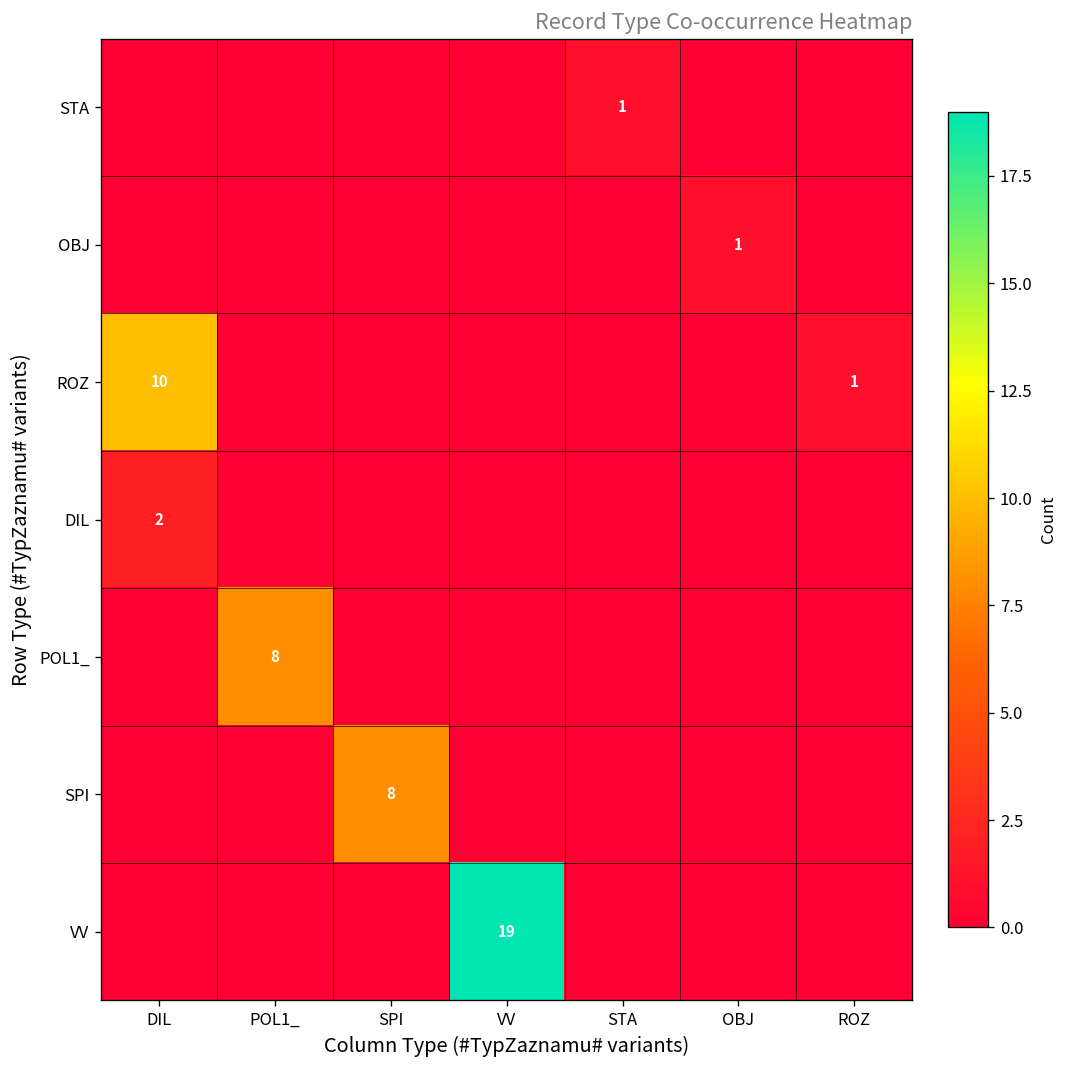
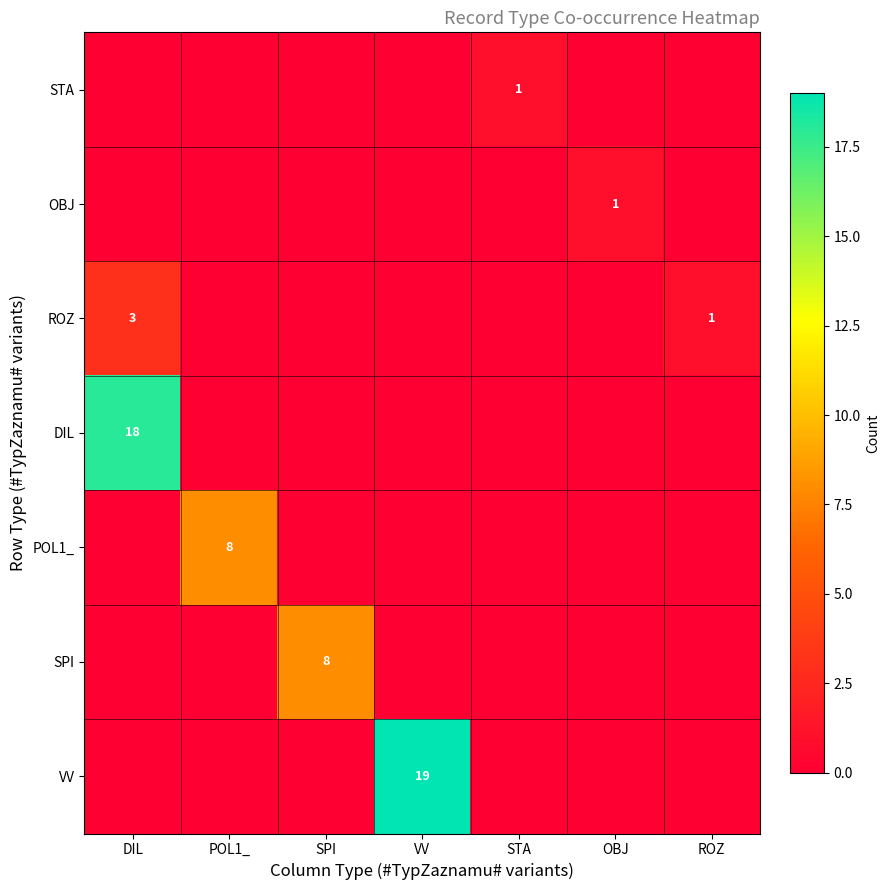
  {
    "STA": {
      "STA": 1
    },
    "OBJ": {
      "OBJ": 1
    },
    "ROZ": {
-     "DIL": 10,
+     "DIL": 3,
      "ROZ": 1
    },
    "DIL": {
-     "DIL": 2
+     "DIL": 18
    },
    "POL1_": {
      "POL1_": 8
    },
    "SPI": {
      "SPI": 8
    },
    "VV": {
      "VV": 19
    }
  }
